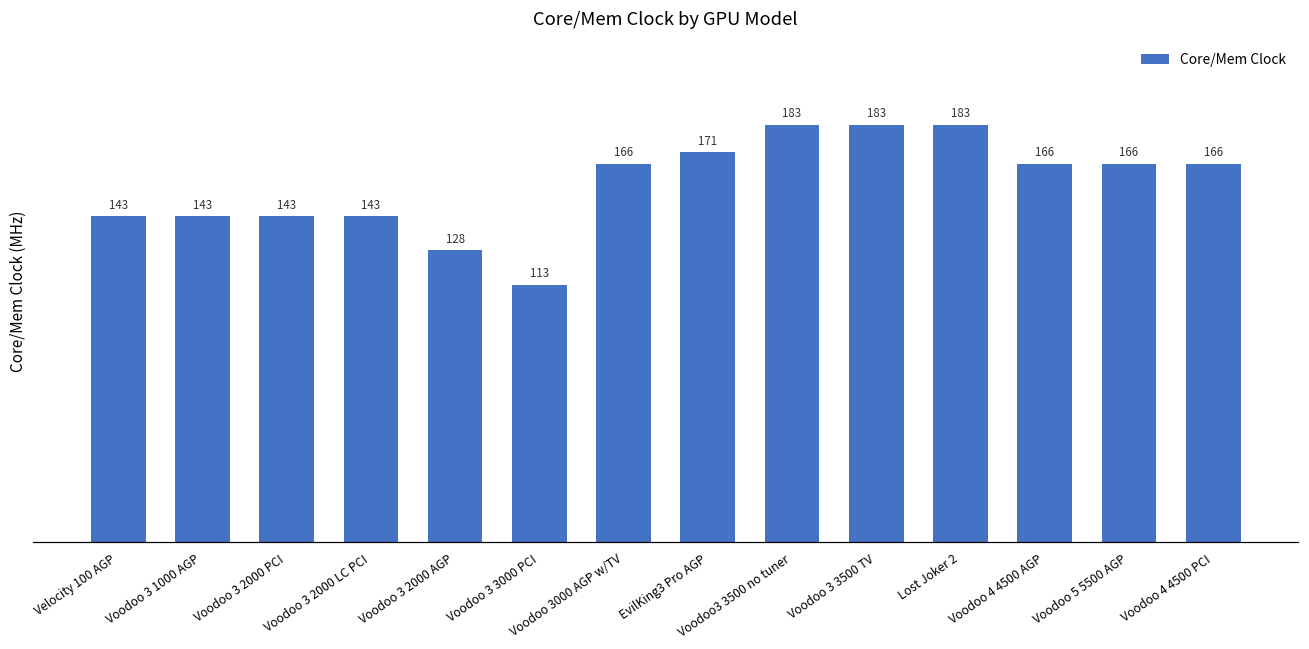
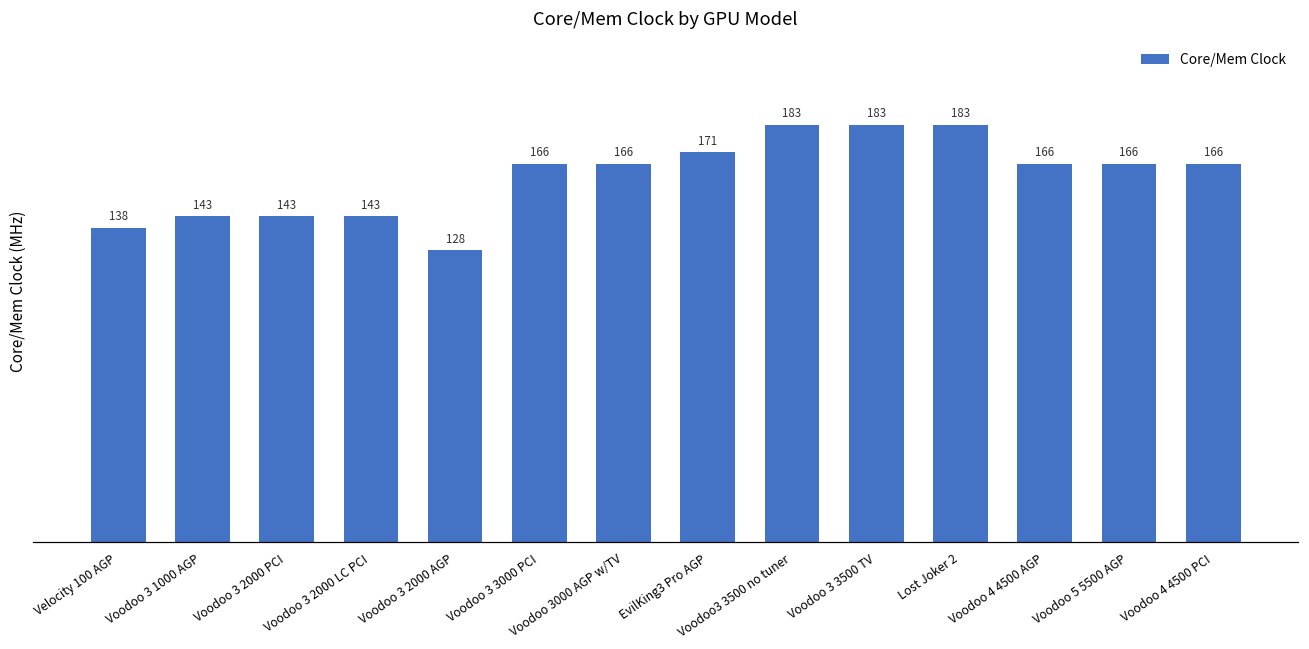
  {
-   "Velocity 100 AGP": 143,
+   "Velocity 100 AGP": 138,
    "Voodoo 3 1000 AGP": 143,
    "Voodoo 3 2000 PCI": 143,
    "Voodoo 3 2000 LC PCI": 143,
    "Voodoo 3 2000 AGP": 128,
-   "Voodoo 3 3000 PCI": 113,
+   "Voodoo 3 3000 PCI": 166,
    "Voodoo 3000 AGP w/TV": 166,
    "EvilKing3 Pro AGP": 171,
    "Voodoo3 3500 no tuner": 183,
    "Voodoo 3 3500 TV": 183,
    "Lost Joker 2": 183,
    "Voodoo 4 4500 AGP": 166,
    "Voodoo 5 5500 AGP": 166,
    "Voodoo 4 4500 PCI": 166
  }
